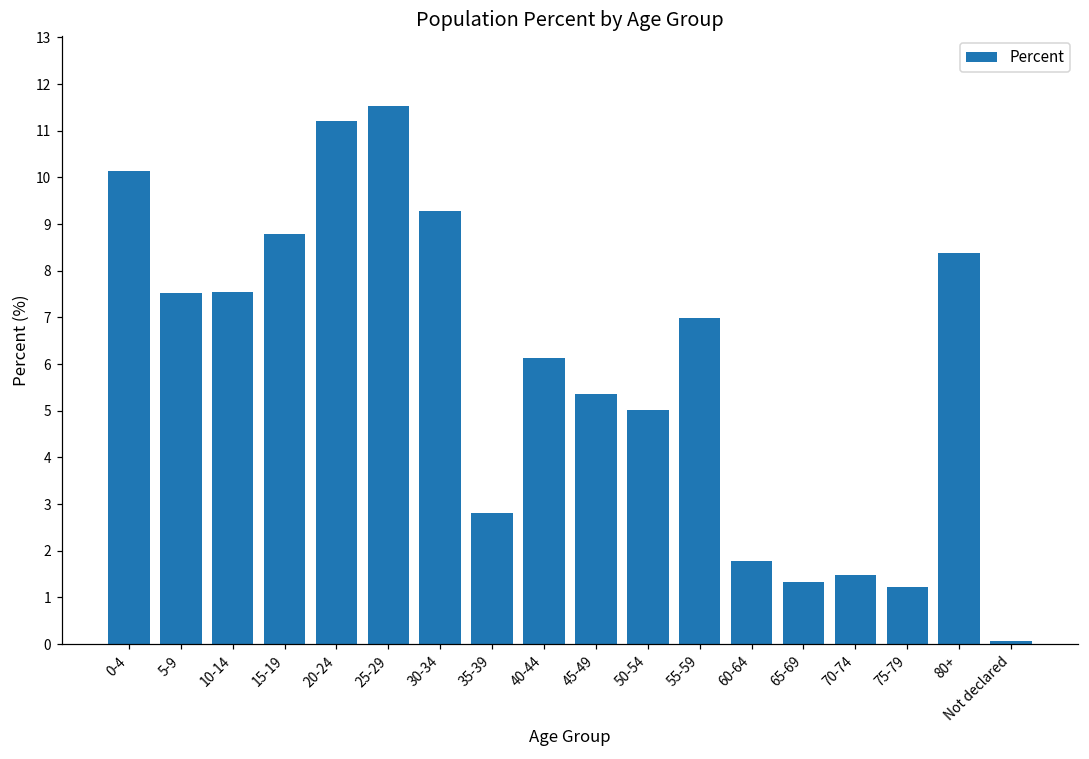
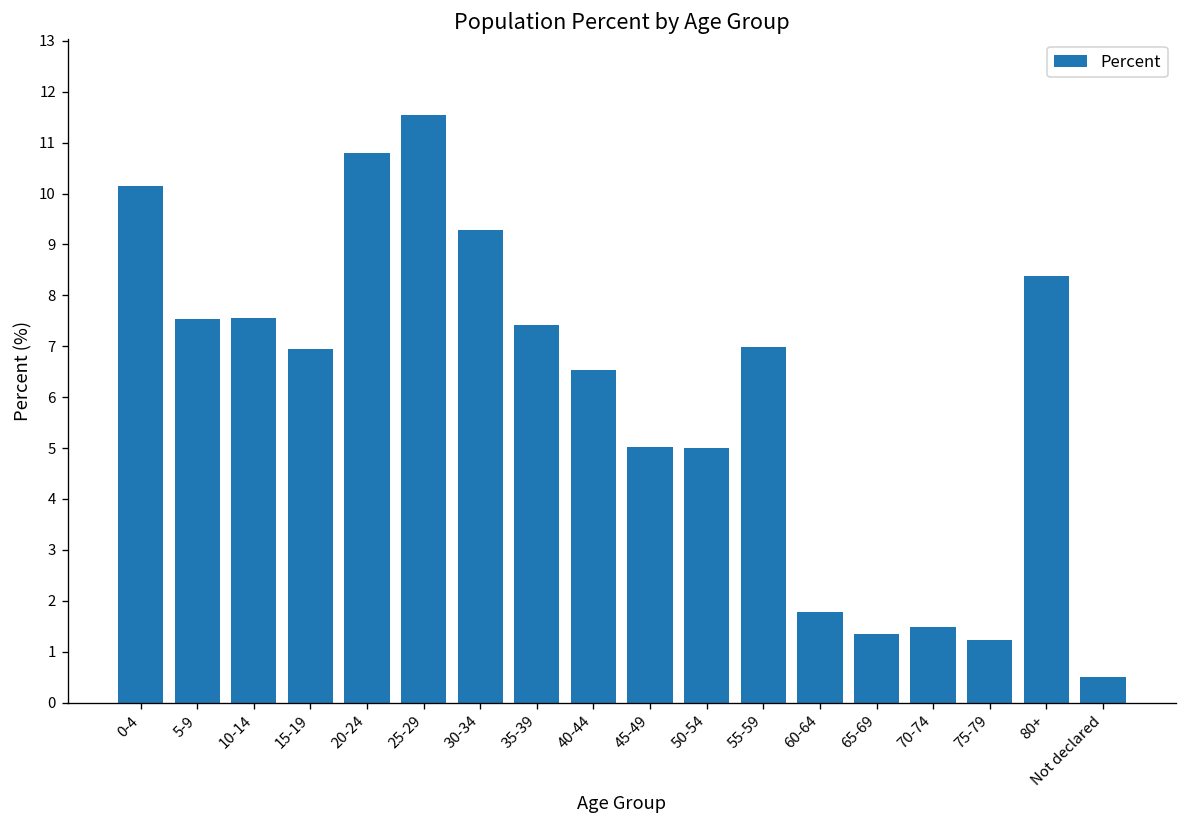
  {
    "0-4": 10.1,
    "5-9": 7.5,
    "10-14": 7.6,
-   "15-19": 8.8,
-   "20-24": 11.2,
+   "15-19": 7.0,
+   "20-24": 10.8,
    "25-29": 11.5,
    "30-34": 9.3,
-   "35-39": 2.8,
-   "40-44": 6.1,
-   "45-49": 5.4,
+   "35-39": 7.4,
+   "40-44": 6.5,
+   "45-49": 5.0,
    "50-54": 5.0,
    "55-59": 7.0,
    "60-64": 1.8,
    "65-69": 1.3,
    "70-74": 1.5,
    "75-79": 1.2,
    "80+": 8.4,
-   "Not declared": 0.1
+   "Not declared": 0.5
  }
